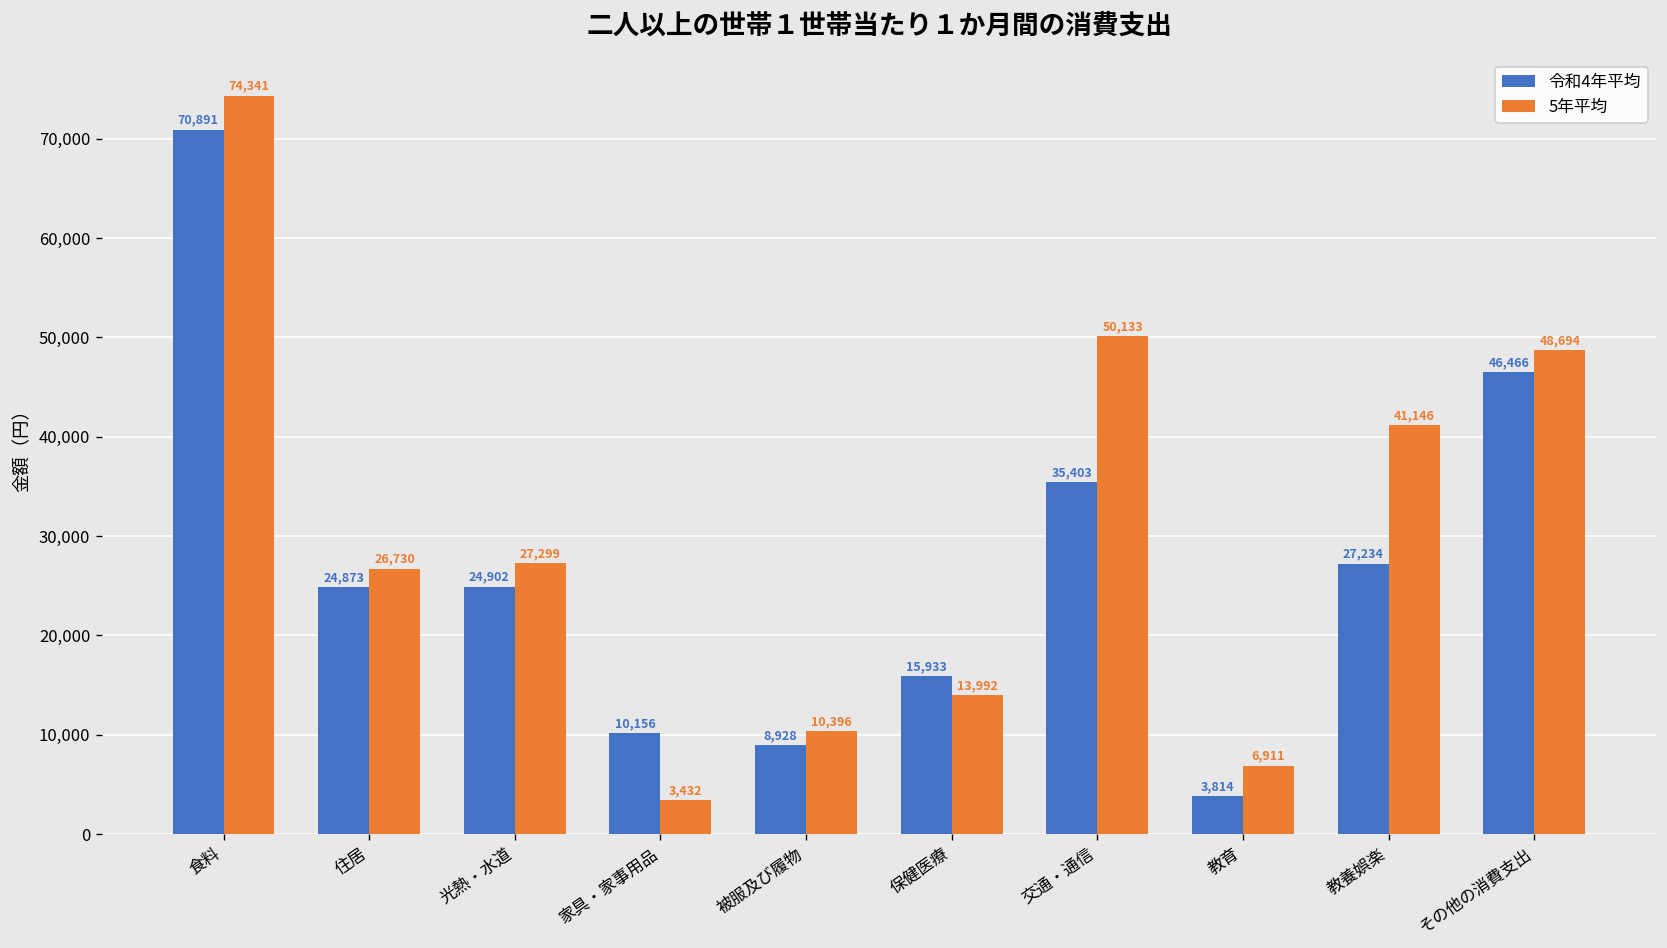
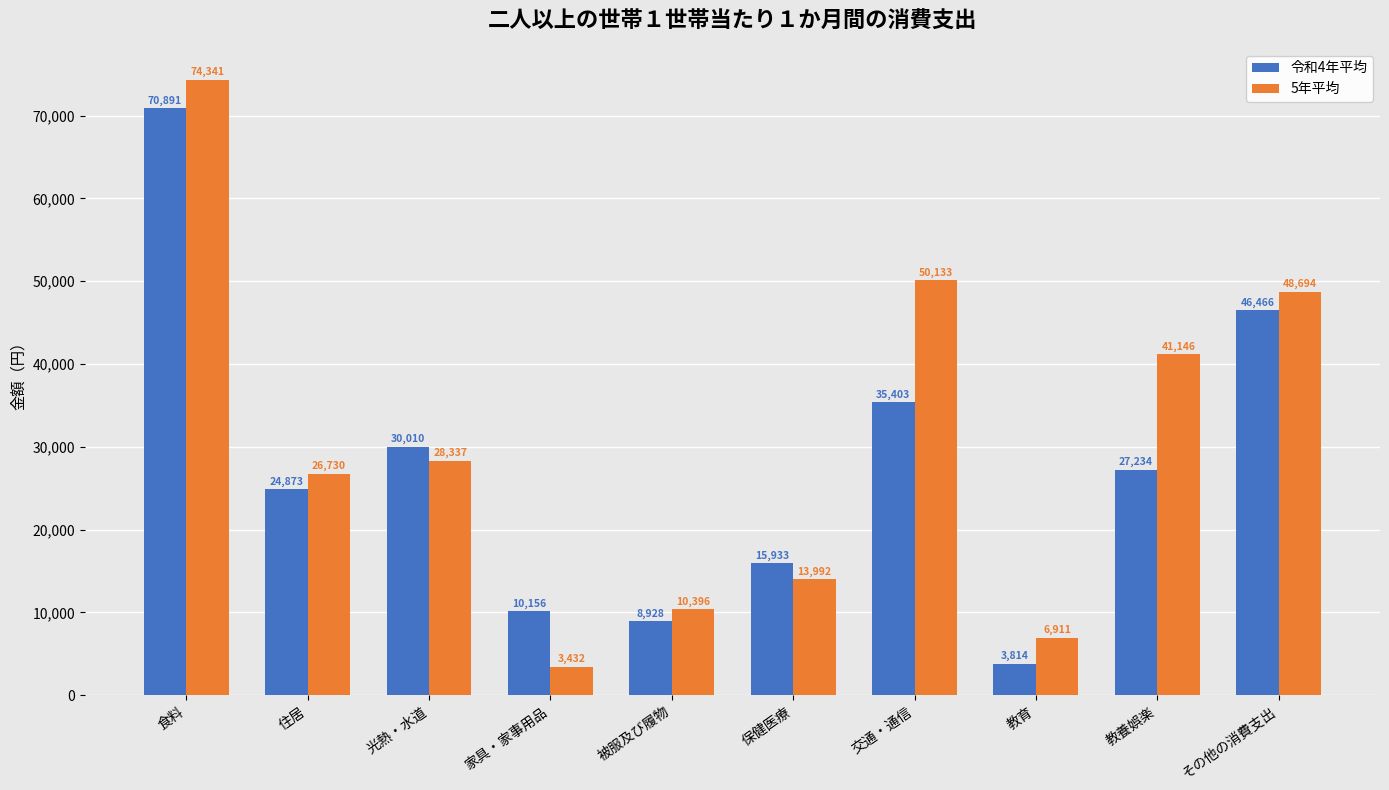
  {
    "令和4年平均": {
      "食料": "70,891",
      "住居": "24,873",
-     "光熱・水道": "24,902",
+     "光熱・水道": "30,010",
      "家具・家事用品": "10,156",
      "被服及び履物": "8,928",
      "保健医療": "15,933",
      "交通・通信": "35,403",
      "教育": "3,814",
      "教養娯楽": "27,234",
      "その他の消費支出": "46,466"
    },
    "5年平均": {
      "食料": "74,341",
      "住居": "26,730",
-     "光熱・水道": "27,299",
+     "光熱・水道": "28,337",
      "家具・家事用品": "3,432",
      "被服及び履物": "10,396",
      "保健医療": "13,992",
      "交通・通信": "50,133",
      "教育": "6,911",
      "教養娯楽": "41,146",
      "その他の消費支出": "48,694"
    }
  }
